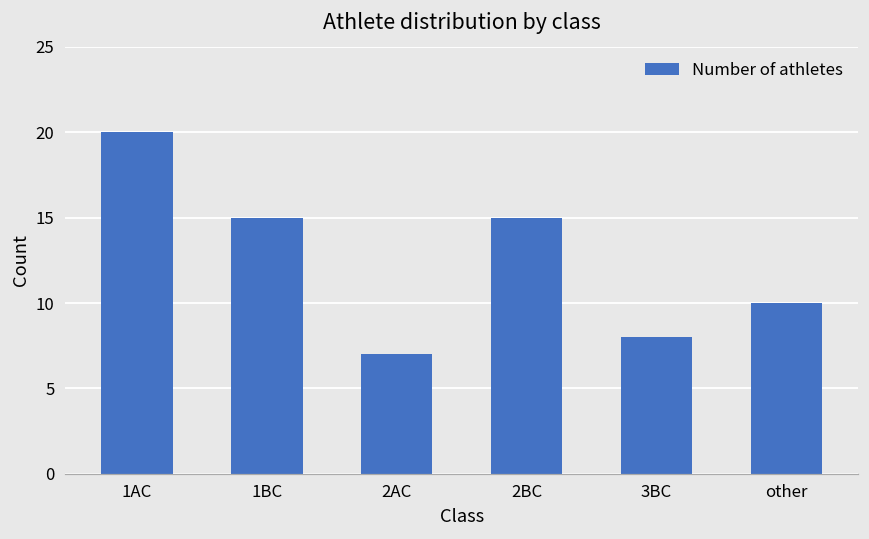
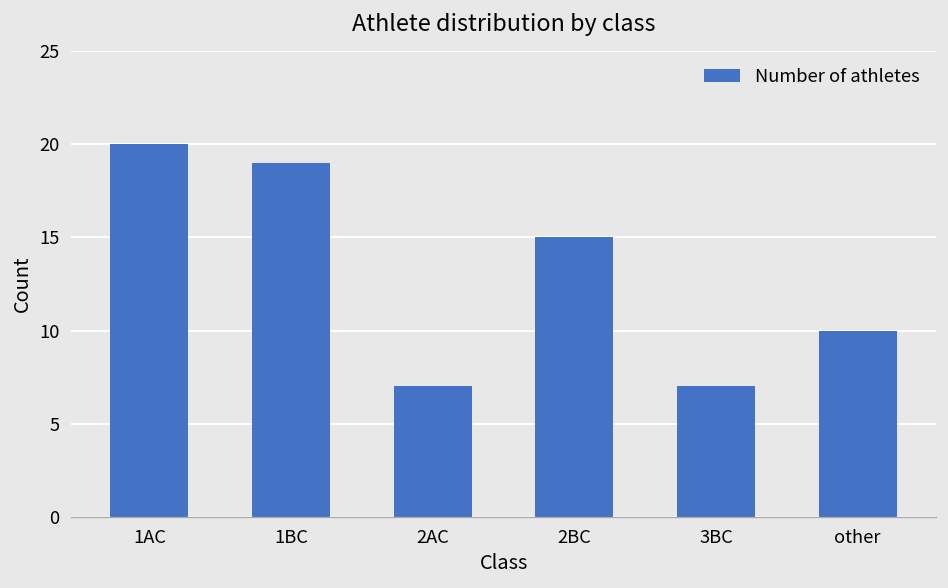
  {
    "1AC": 20,
-   "1BC": 15,
+   "1BC": 19,
    "2AC": 7,
    "2BC": 15,
-   "3BC": 8,
+   "3BC": 7,
    "other": 10
  }
